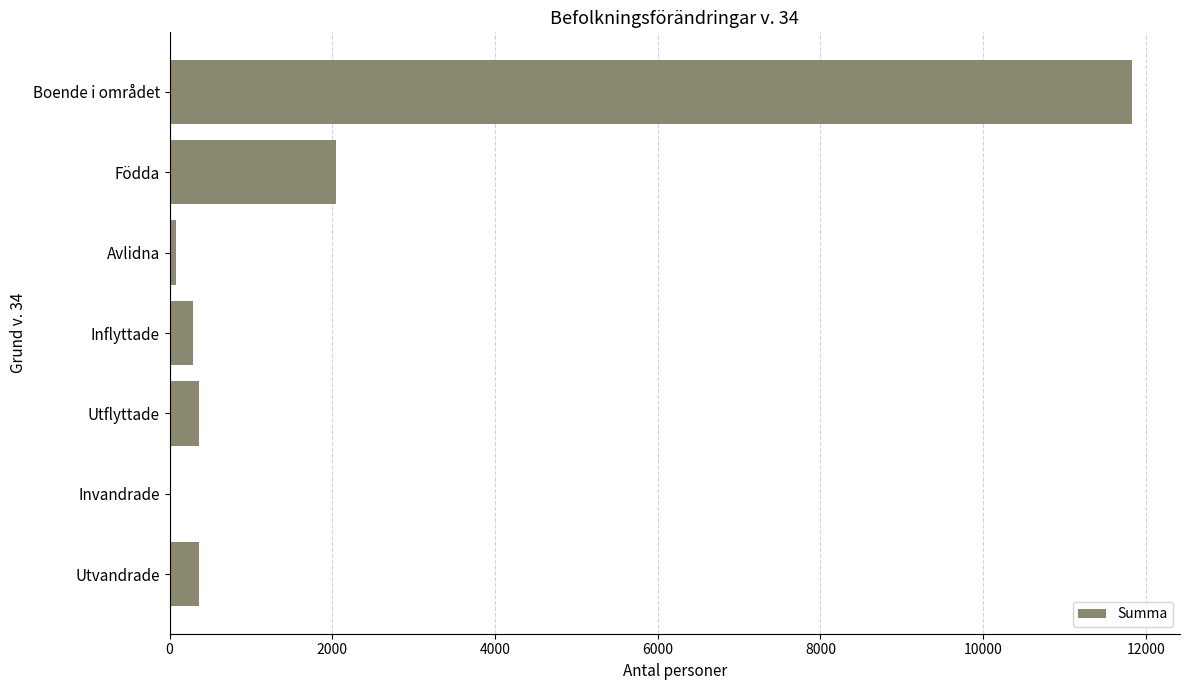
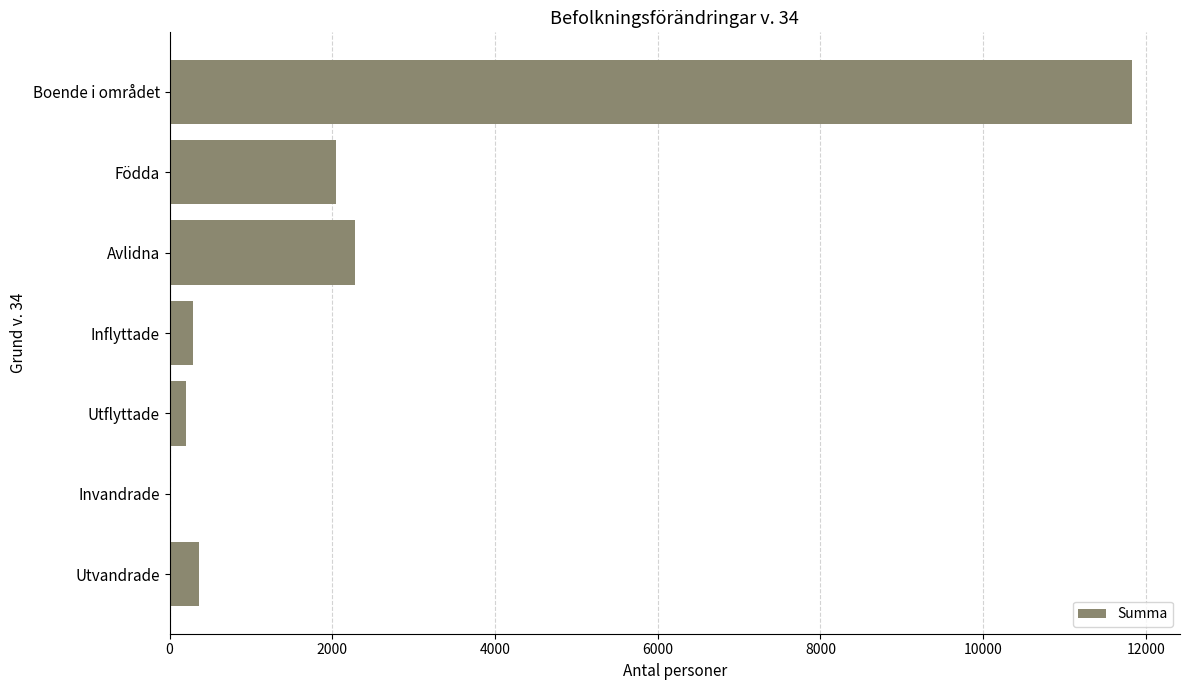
  {
    "Boende i området": 11800,
    "Födda": 2000,
-   "Avlidna": 100,
+   "Avlidna": 2300,
    "Inflyttade": 300,
-   "Utflyttade": 400,
+   "Utflyttade": 200,
    "Utvandrade": 400
  }
